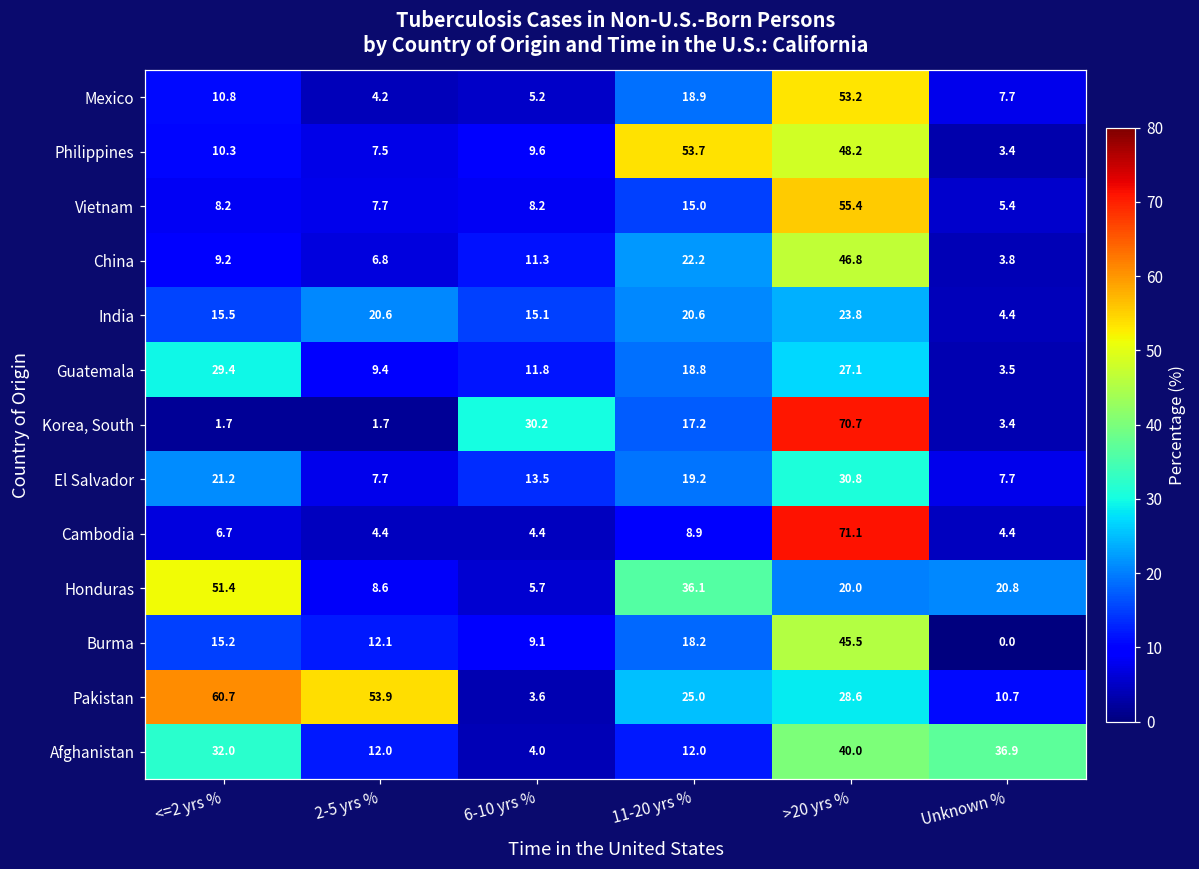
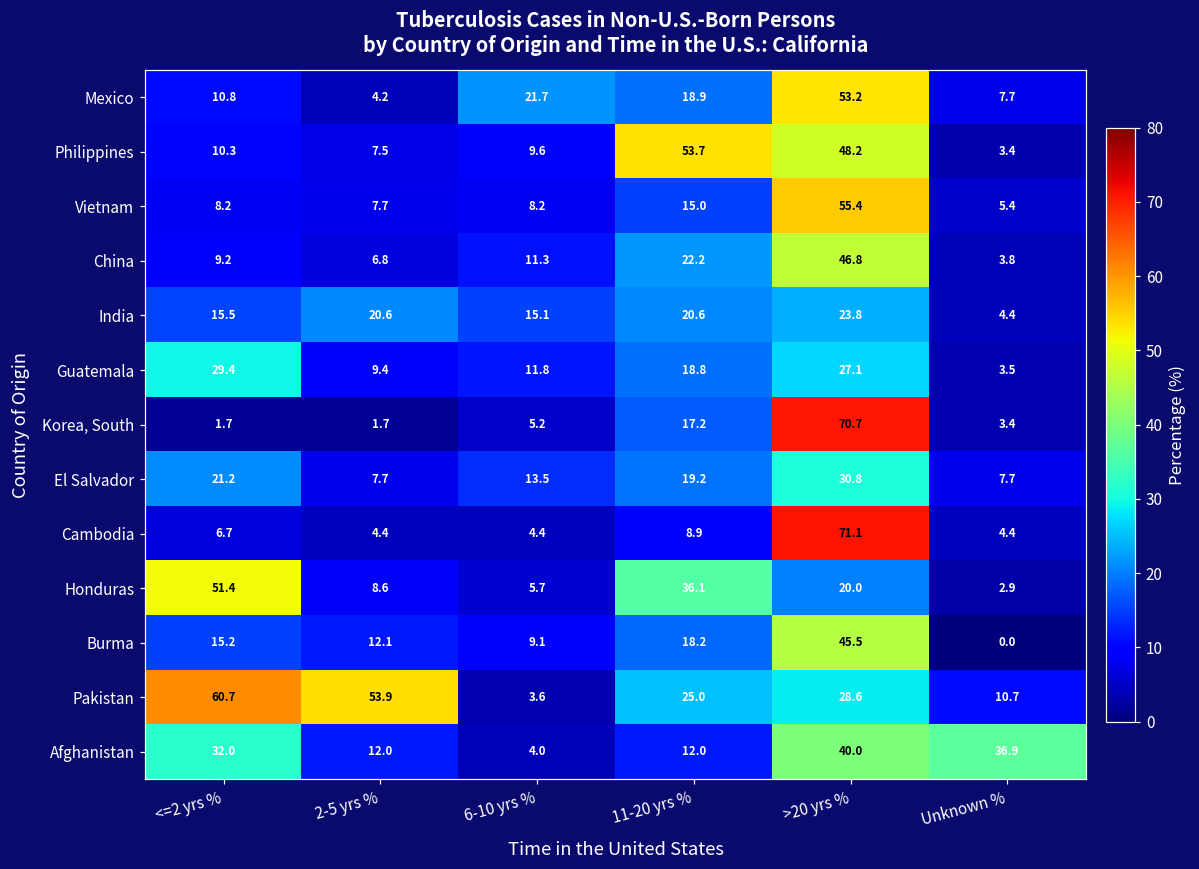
  {
    "Mexico": {
      "<=2 yrs %": 10.8,
      "2-5 yrs %": 4.2,
-     "6-10 yrs %": 5.2,
+     "6-10 yrs %": 21.7,
      "11-20 yrs %": 18.9,
      ">20 yrs %": 53.2,
      "Unknown %": 7.7
    },
    "Philippines": {
      "<=2 yrs %": 10.3,
      "2-5 yrs %": 7.5,
      "6-10 yrs %": 9.6,
      "11-20 yrs %": 53.7,
      ">20 yrs %": 48.2,
      "Unknown %": 3.4
    },
    "Vietnam": {
      "<=2 yrs %": 8.2,
      "2-5 yrs %": 7.7,
      "6-10 yrs %": 8.2,
      "11-20 yrs %": 15.0,
      ">20 yrs %": 55.4,
      "Unknown %": 5.4
    },
    "China": {
      "<=2 yrs %": 9.2,
      "2-5 yrs %": 6.8,
      "6-10 yrs %": 11.3,
      "11-20 yrs %": 22.2,
      ">20 yrs %": 46.8,
      "Unknown %": 3.8
    },
    "India": {
      "<=2 yrs %": 15.5,
      "2-5 yrs %": 20.6,
      "6-10 yrs %": 15.1,
      "11-20 yrs %": 20.6,
      ">20 yrs %": 23.8,
      "Unknown %": 4.4
    },
    "Guatemala": {
      "<=2 yrs %": 29.4,
      "2-5 yrs %": 9.4,
      "6-10 yrs %": 11.8,
      "11-20 yrs %": 18.8,
      ">20 yrs %": 27.1,
      "Unknown %": 3.5
    },
    "Korea, South": {
      "<=2 yrs %": 1.7,
      "2-5 yrs %": 1.7,
-     "6-10 yrs %": 30.2,
+     "6-10 yrs %": 5.2,
      "11-20 yrs %": 17.2,
      ">20 yrs %": 70.7,
      "Unknown %": 3.4
    },
    "El Salvador": {
      "<=2 yrs %": 21.2,
      "2-5 yrs %": 7.7,
      "6-10 yrs %": 13.5,
      "11-20 yrs %": 19.2,
      ">20 yrs %": 30.8,
      "Unknown %": 7.7
    },
    "Cambodia": {
      "<=2 yrs %": 6.7,
      "2-5 yrs %": 4.4,
      "6-10 yrs %": 4.4,
      "11-20 yrs %": 8.9,
      ">20 yrs %": 71.1,
      "Unknown %": 4.4
    },
    "Honduras": {
      "<=2 yrs %": 51.4,
      "2-5 yrs %": 8.6,
      "6-10 yrs %": 5.7,
      "11-20 yrs %": 36.1,
      ">20 yrs %": 20.0,
-     "Unknown %": 20.8
+     "Unknown %": 2.9
    },
    "Burma": {
      "<=2 yrs %": 15.2,
      "2-5 yrs %": 12.1,
      "6-10 yrs %": 9.1,
      "11-20 yrs %": 18.2,
      ">20 yrs %": 45.5,
      "Unknown %": 0.0
    },
    "Pakistan": {
      "<=2 yrs %": 60.7,
      "2-5 yrs %": 53.9,
      "6-10 yrs %": 3.6,
      "11-20 yrs %": 25.0,
      ">20 yrs %": 28.6,
      "Unknown %": 10.7
    },
    "Afghanistan": {
      "<=2 yrs %": 32.0,
      "2-5 yrs %": 12.0,
      "6-10 yrs %": 4.0,
      "11-20 yrs %": 12.0,
      ">20 yrs %": 40.0,
      "Unknown %": 36.9
    }
  }
